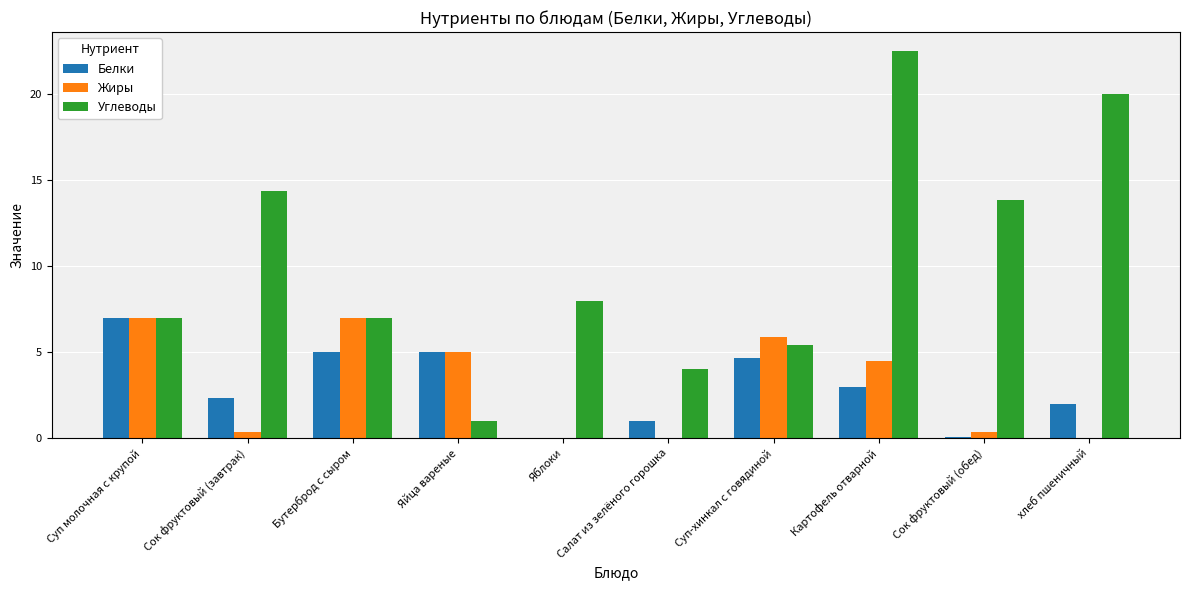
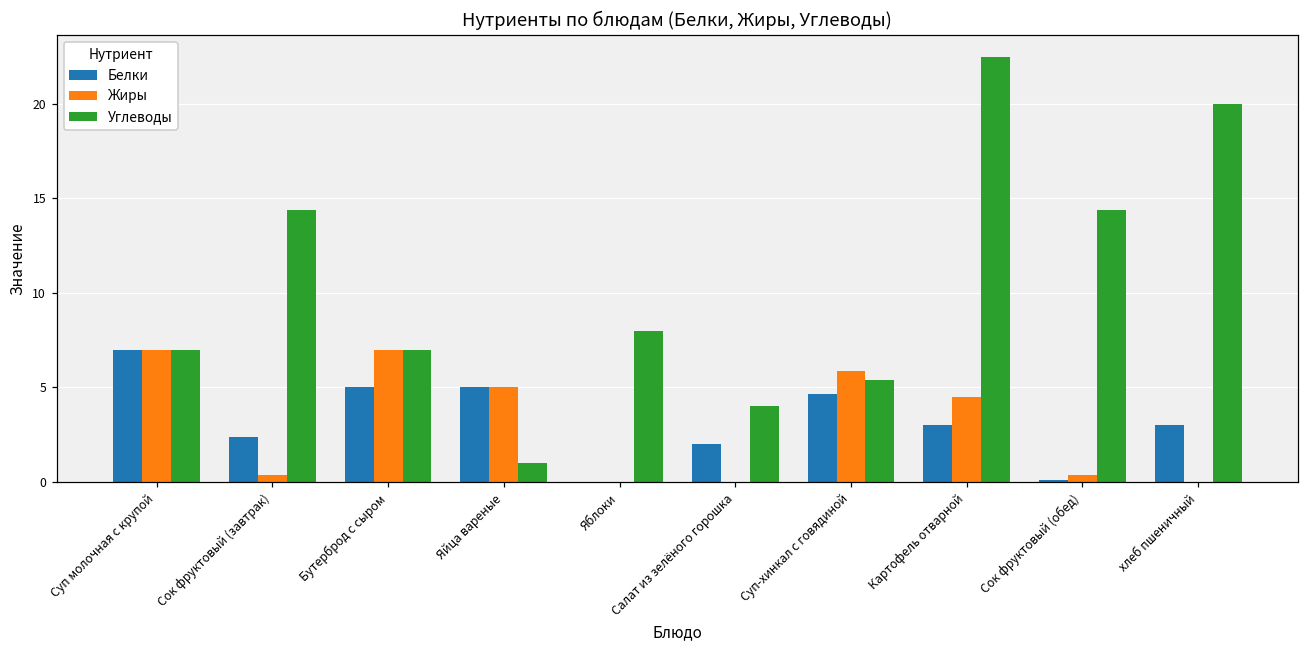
  {
    "Белки": {
      "Суп молочная с крупой": 7,
      "Сок фруктовый (завтрак)": 2.4,
      "Бутерброд с сыром": 5,
      "Яйца вареные": 5,
      "Яблоки": 0,
-     "Салат из зелёного горошка": 1,
+     "Салат из зелёного горошка": 2,
      "Суп-хинкал с говядиной": 4.7,
      "Картофель отварной": 3,
-     "хлеб пшеничный": 2
+     "хлеб пшеничный": 3
    },
    "Жиры": {
      "Суп молочная с крупой": 7.0,
      "Сок фруктовый (завтрак)": 0.4,
      "Бутерброд с сыром": 7.0,
      "Яйца вареные": 5.0,
      "Яблоки": 0.0,
      "Салат из зелёного горошка": 0.0,
      "Суп-хинкал с говядиной": 5.9,
      "Картофель отварной": 4.5,
      "Сок фруктовый (обед)": 0.4,
      "хлеб пшеничный": 0.0
    },
    "Углеводы": {
      "Суп молочная с крупой": 7.0,
      "Сок фруктовый (завтрак)": 14.4,
      "Бутерброд с сыром": 7.0,
      "Яйца вареные": 1.0,
      "Яблоки": 8.0,
      "Салат из зелёного горошка": 4.0,
      "Суп-хинкал с говядиной": 5.4,
      "Картофель отварной": 22.5,
-     "Сок фруктовый (обед)": 13.8,
+     "Сок фруктовый (обед)": 14.4,
      "хлеб пшеничный": 20.0
    }
  }
